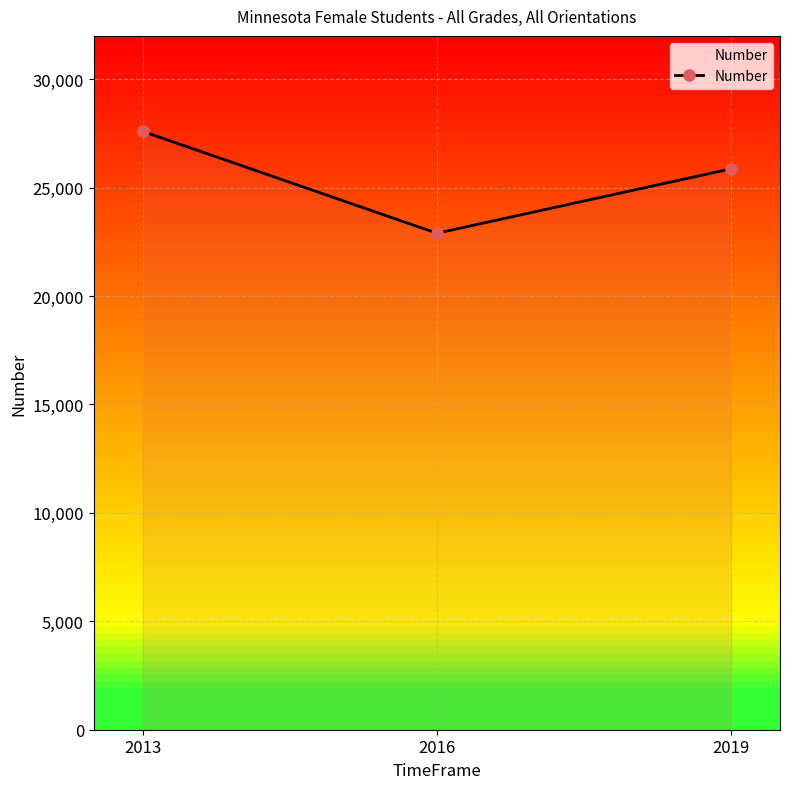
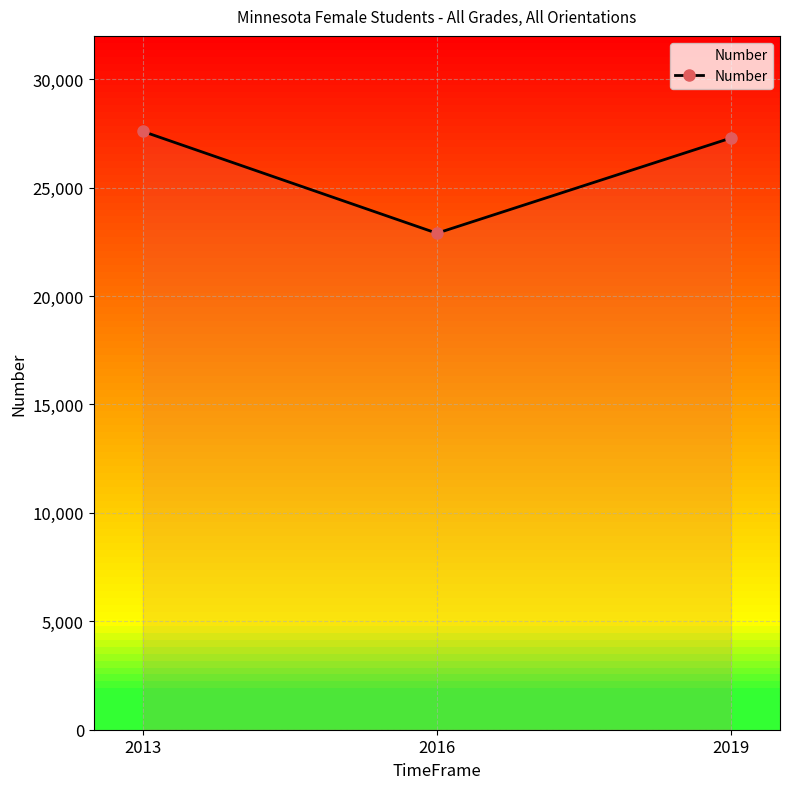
  {
    "2013": "27,600",
    "2016": "22,900",
-   "2019": "25,900"
+   "2019": "27,300"
  }
